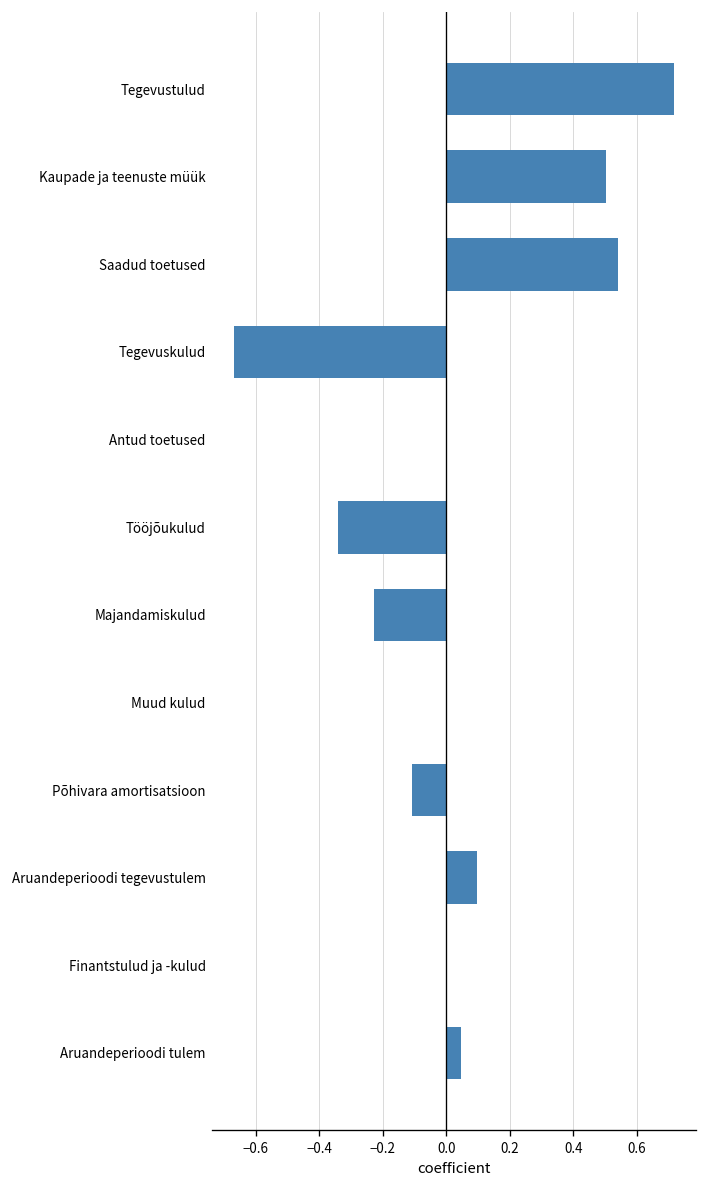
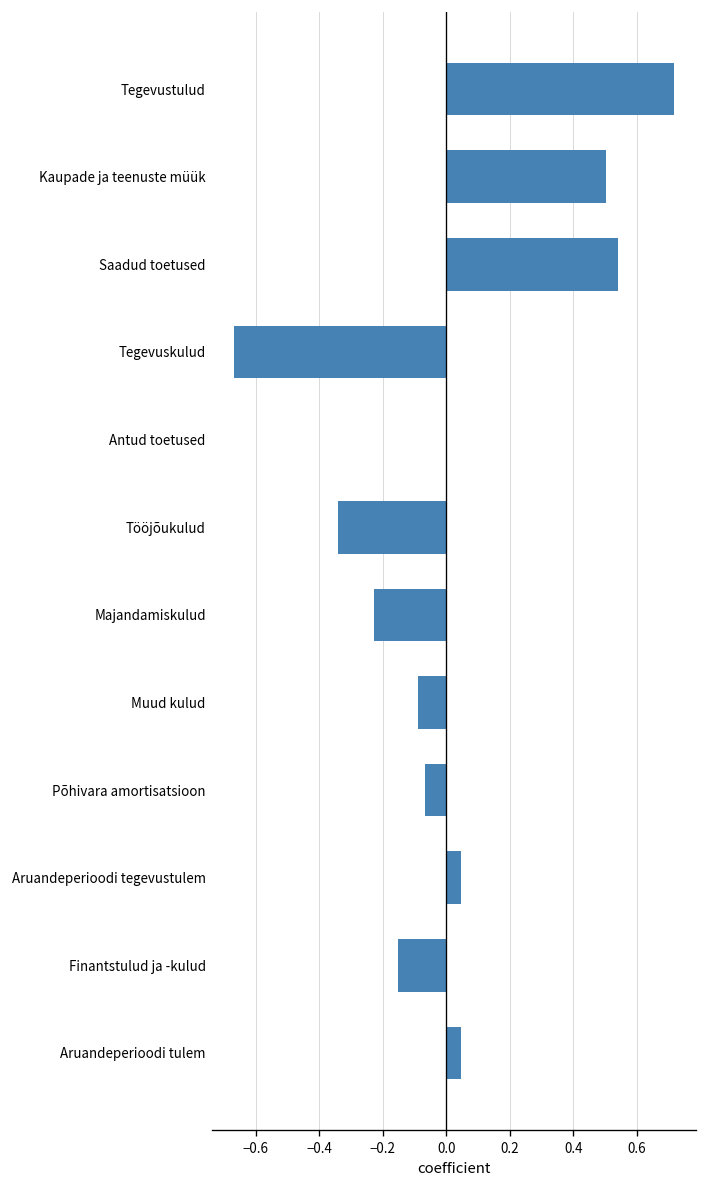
  {
    "Tegevustulud": 0.72,
    "Kaupade ja teenuste müük": 0.50,
    "Saadud toetused": 0.54,
    "Tegevuskulud": -0.67,
    "Antud toetused": 0.00,
    "Tööjõukulud": -0.34,
    "Majandamiskulud": -0.23,
-   "Muud kulud": 0.00,
-   "Põhivara amortisatsioon": -0.11,
-   "Aruandeperioodi tegevustulem": 0.10,
-   "Finantstulud ja -kulud": 0.00,
+   "Muud kulud": -0.09,
+   "Põhivara amortisatsioon": -0.07,
+   "Aruandeperioodi tegevustulem": 0.05,
+   "Finantstulud ja -kulud": -0.15,
    "Aruandeperioodi tulem": 0.05
  }
